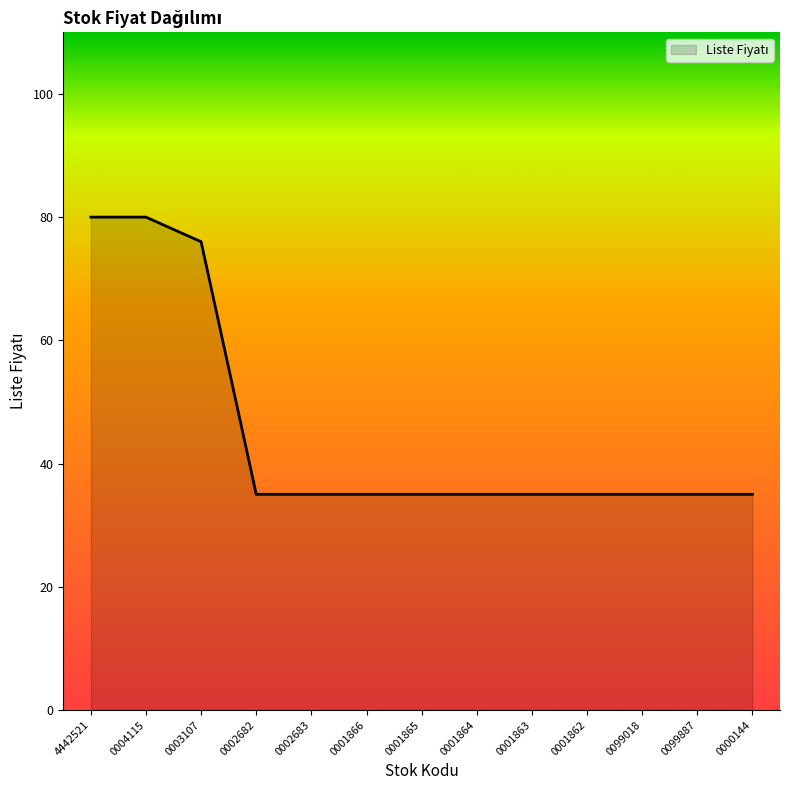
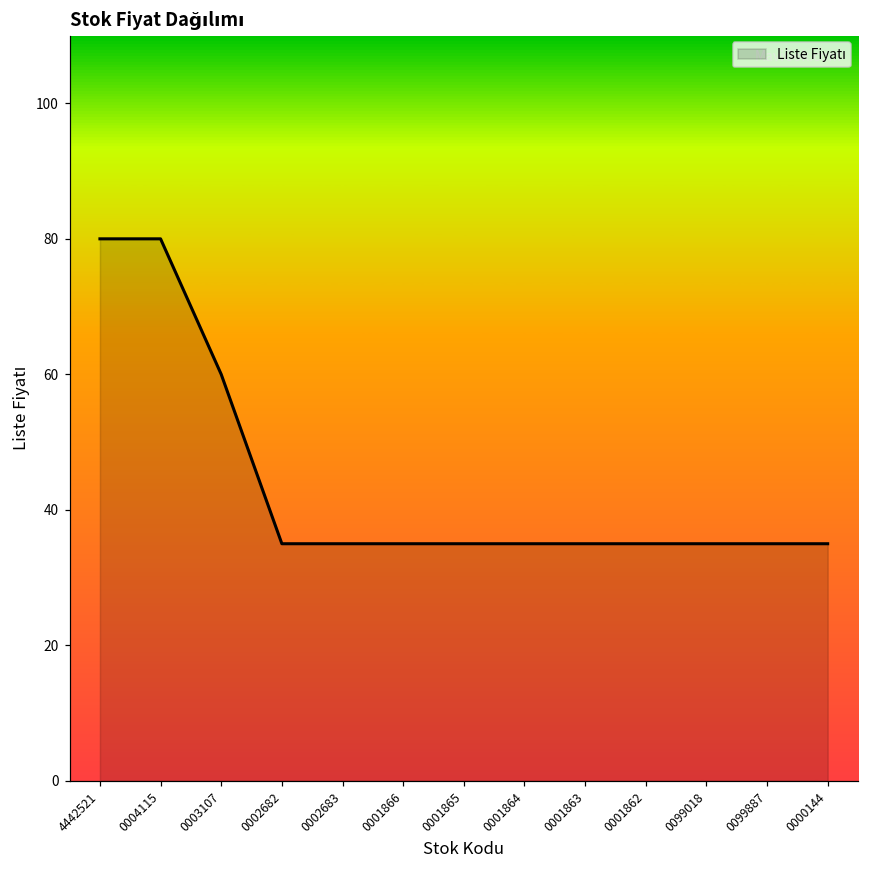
  {
    "4442521": 80,
    "0004115": 80,
-   "0003107": 76,
+   "0003107": 60,
    "0002682": 35,
    "0002683": 35,
    "0001866": 35,
    "0001865": 35,
    "0001864": 35,
    "0001863": 35,
    "0001862": 35,
    "0099018": 35,
    "0099887": 35,
    "0000144": 35
  }
